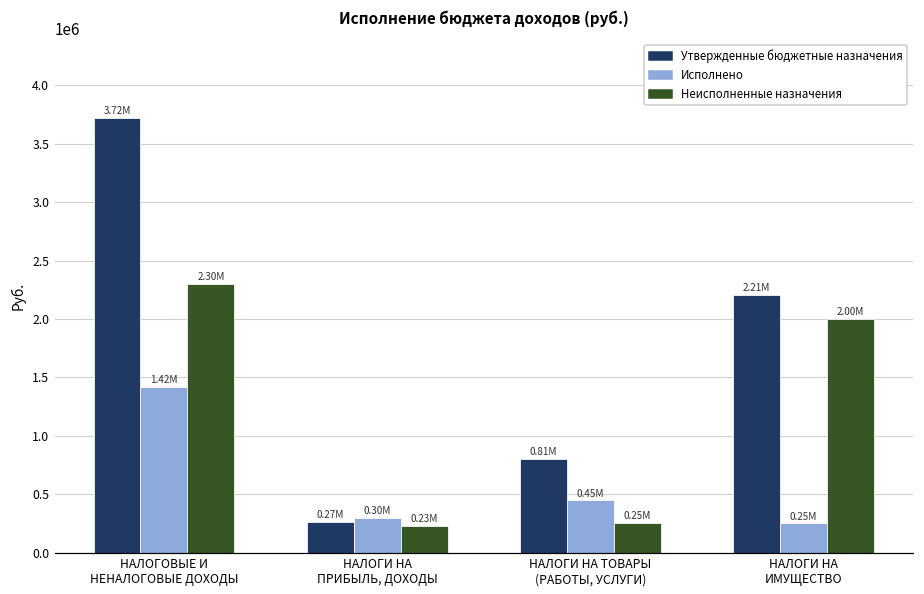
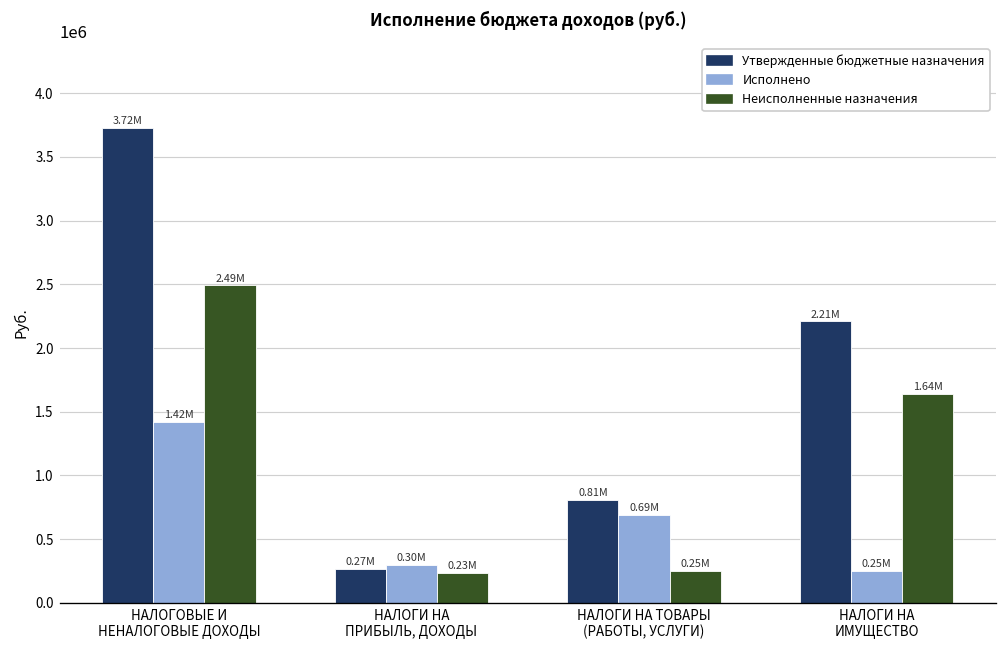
  {
    "Утвержденные бюджетные назначения": {
      "НАЛОГОВЫЕ И НЕНАЛОГОВЫЕ ДОХОДЫ": "3.72M",
      "НАЛОГИ НА ПРИБЫЛЬ, ДОХОДЫ": "0.27M",
      "НАЛОГИ НА ТОВАРЫ (РАБОТЫ, УСЛУГИ)": "0.81M",
      "НАЛОГИ НА ИМУЩЕСТВО": "2.21M"
    },
    "Исполнено": {
      "НАЛОГОВЫЕ И НЕНАЛОГОВЫЕ ДОХОДЫ": "1.42M",
      "НАЛОГИ НА ПРИБЫЛЬ, ДОХОДЫ": "0.30M",
-     "НАЛОГИ НА ТОВАРЫ (РАБОТЫ, УСЛУГИ)": "0.45M",
+     "НАЛОГИ НА ТОВАРЫ (РАБОТЫ, УСЛУГИ)": "0.69M",
      "НАЛОГИ НА ИМУЩЕСТВО": "0.25M"
    },
    "Неисполненные назначения": {
-     "НАЛОГОВЫЕ И НЕНАЛОГОВЫЕ ДОХОДЫ": "2.30M",
+     "НАЛОГОВЫЕ И НЕНАЛОГОВЫЕ ДОХОДЫ": "2.49M",
      "НАЛОГИ НА ПРИБЫЛЬ, ДОХОДЫ": "0.23M",
      "НАЛОГИ НА ТОВАРЫ (РАБОТЫ, УСЛУГИ)": "0.25M",
-     "НАЛОГИ НА ИМУЩЕСТВО": "2.00M"
+     "НАЛОГИ НА ИМУЩЕСТВО": "1.64M"
    }
  }
